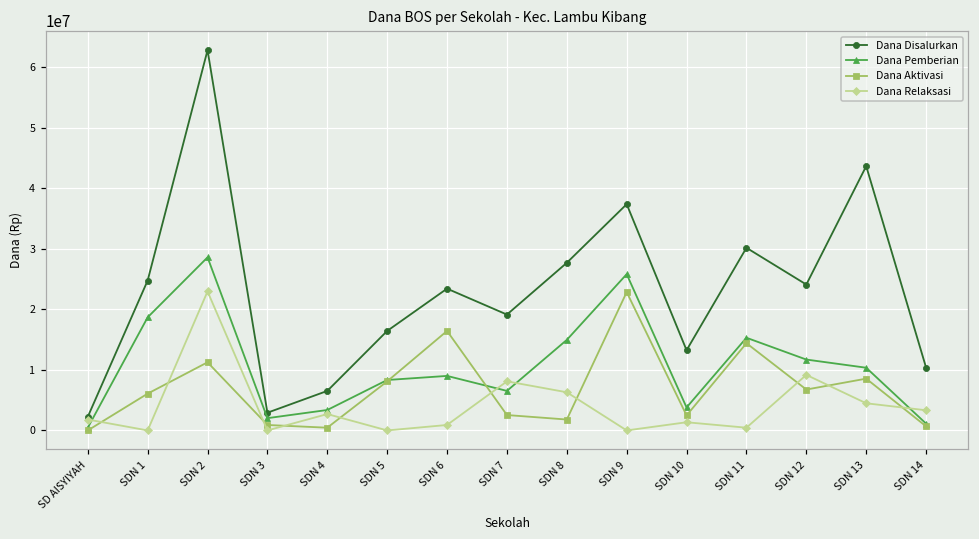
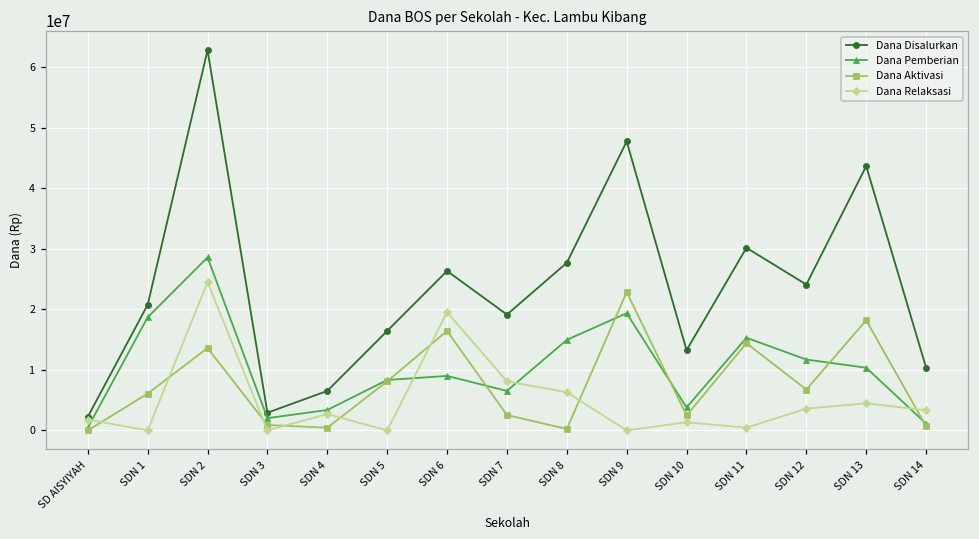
  {
    "Dana Disalurkan": {
-     "SDN 1": 25000000,
+     "SDN 1": 21000000,
      "SDN 2": 63000000,
      "SDN 3": 3000000,
      "SDN 4": 7000000,
      "SDN 5": 16000000,
-     "SDN 6": 23000000,
+     "SDN 6": 26000000,
      "SDN 7": 19000000,
      "SDN 8": 28000000,
-     "SDN 9": 37000000,
+     "SDN 9": 48000000,
      "SDN 10": 13000000,
      "SDN 11": 30000000,
      "SDN 12": 24000000,
      "SDN 13": 44000000,
      "SDN 14": 10000000
    },
    "Dana Pemberian": {
      "SDN 1": 19000000,
      "SDN 2": 29000000,
      "SDN 3": 2000000,
      "SDN 4": 3000000,
      "SDN 6": 9000000,
      "SDN 7": 7000000,
      "SDN 8": 15000000,
-     "SDN 9": 26000000,
+     "SDN 9": 19000000,
      "SDN 10": 4000000,
      "SDN 11": 15000000,
      "SDN 12": 12000000,
      "SDN 13": 10000000
    },
    "Dana Aktivasi": {
      "SDN 1": 6000000,
-     "SDN 2": 11000000,
+     "SDN 2": 14000000,
      "SDN 3": 1000000,
      "SDN 4": 0,
      "SDN 6": 16000000,
      "SDN 7": 3000000,
-     "SDN 8": 2000000,
+     "SDN 8": 0,
      "SDN 9": 23000000,
      "SDN 10": 2000000,
      "SDN 11": 14000000,
      "SDN 12": 7000000,
-     "SDN 13": 9000000
+     "SDN 13": 18000000
    },
    "Dana Relaksasi": {
      "SDN 1": 0,
-     "SDN 2": 23000000,
+     "SDN 2": 24000000,
      "SDN 3": 0,
      "SDN 4": 3000000,
      "SDN 5": 0,
-     "SDN 6": 1000000,
+     "SDN 6": 20000000,
      "SDN 7": 8000000,
      "SDN 8": 6000000,
      "SDN 9": 0,
      "SDN 10": 1000000,
      "SDN 11": 0,
-     "SDN 12": 9000000,
+     "SDN 12": 4000000,
      "SDN 13": 4000000,
      "SDN 14": 3000000
    }
  }
